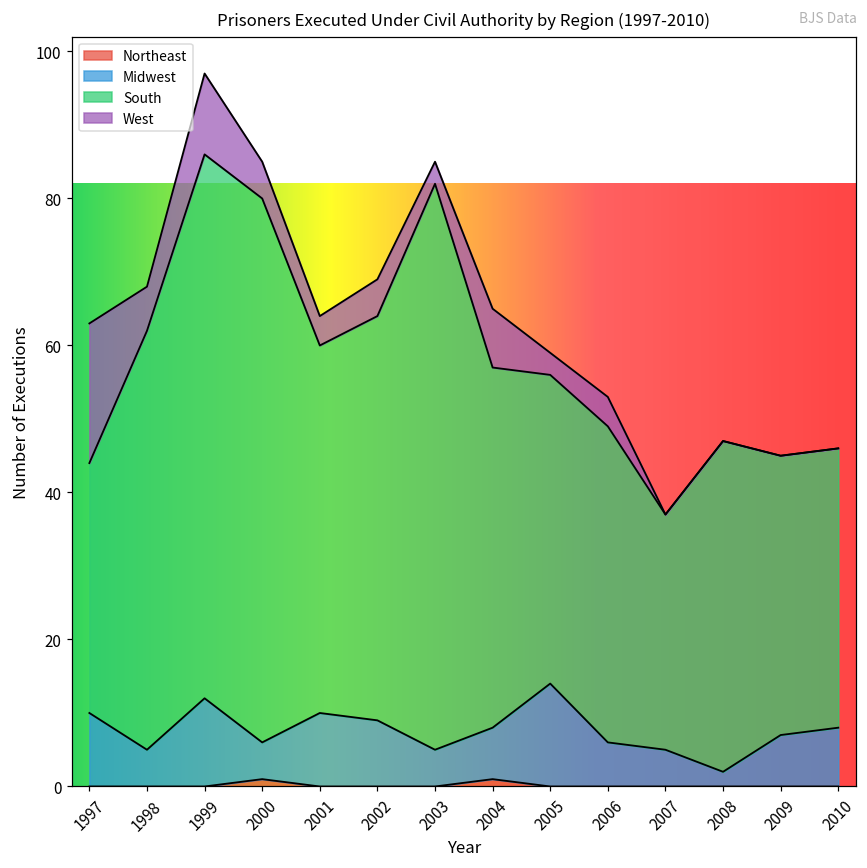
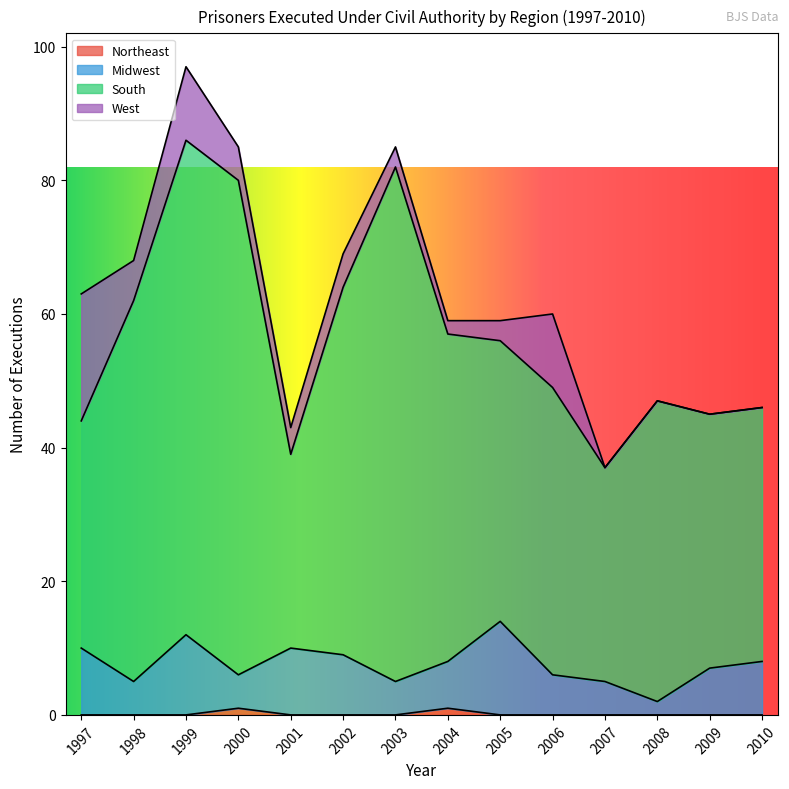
  {
    "Northeast": {
      "1997": 0,
      "1998": 0,
      "1999": 0,
      "2000": 1,
      "2001": 0,
      "2002": 0,
      "2003": 0,
      "2004": 1,
      "2005": 0,
      "2006": 0,
      "2007": 0,
      "2008": 0,
      "2009": 0,
      "2010": 0
    },
    "Midwest": {
      "1997": 10,
      "1998": 5,
      "1999": 12,
      "2000": 6,
      "2001": 10,
      "2002": 9,
      "2003": 5,
      "2004": 8,
      "2005": 14,
      "2006": 6,
      "2007": 5,
      "2008": 2,
      "2009": 7,
      "2010": 8
    },
    "South": {
      "1997": 34,
      "1998": 57,
      "1999": 74,
      "2000": 74,
-     "2001": 50,
+     "2001": 29,
      "2002": 55,
      "2003": 77,
      "2004": 49,
      "2005": 42,
      "2006": 43
    },
    "West": {
      "1997": 19,
      "1998": 6,
      "1999": 11,
      "2000": 5,
      "2001": 4,
      "2002": 5,
      "2003": 3,
-     "2004": 8,
+     "2004": 2,
      "2005": 3,
-     "2006": 4
+     "2006": 11
    }
  }
